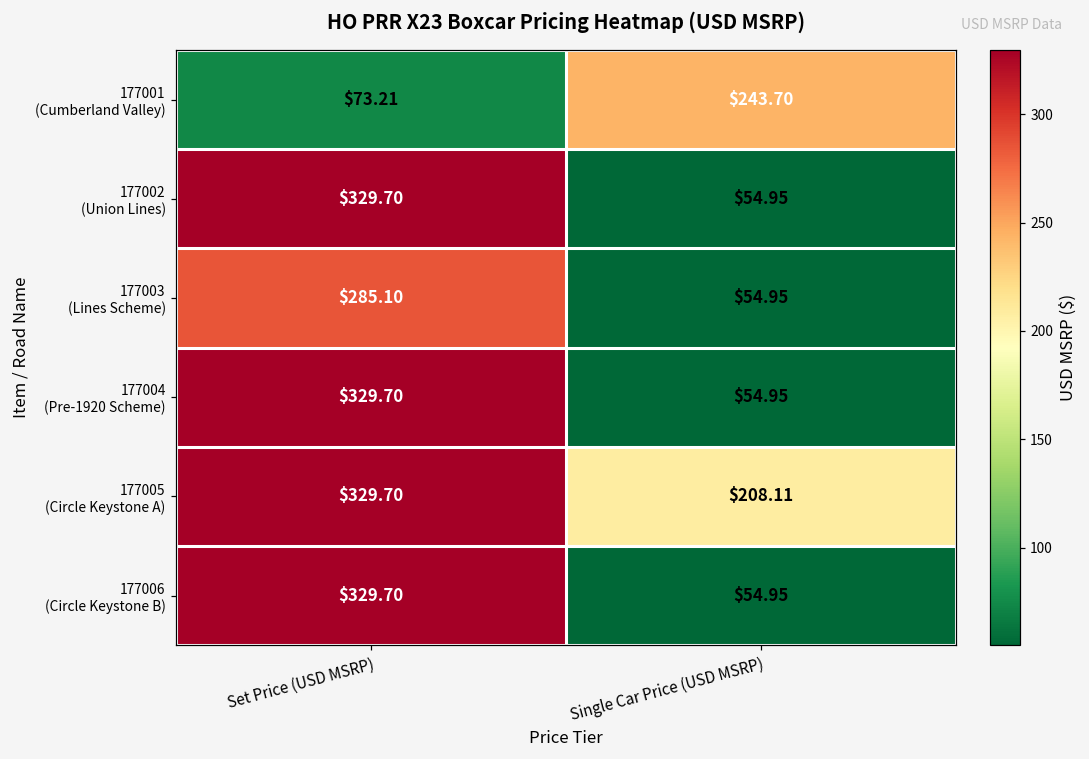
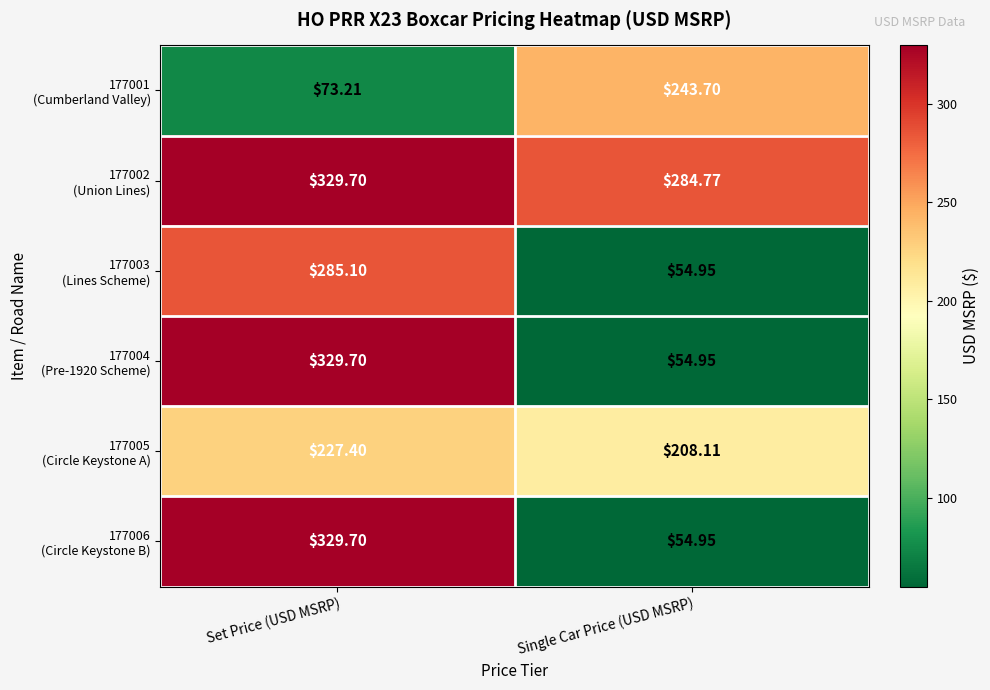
  {
    "177001 (Cumberland Valley)": {
      "Set Price (USD MSRP)": "$73.21",
      "Single Car Price (USD MSRP)": "$243.70"
    },
    "177002 (Union Lines)": {
      "Set Price (USD MSRP)": "$329.70",
-     "Single Car Price (USD MSRP)": "$54.95"
+     "Single Car Price (USD MSRP)": "$284.77"
    },
    "177003 (Lines Scheme)": {
      "Set Price (USD MSRP)": "$285.10",
      "Single Car Price (USD MSRP)": "$54.95"
    },
    "177004 (Pre-1920 Scheme)": {
      "Set Price (USD MSRP)": "$329.70",
      "Single Car Price (USD MSRP)": "$54.95"
    },
    "177005 (Circle Keystone A)": {
-     "Set Price (USD MSRP)": "$329.70",
+     "Set Price (USD MSRP)": "$227.40",
      "Single Car Price (USD MSRP)": "$208.11"
    },
    "177006 (Circle Keystone B)": {
      "Set Price (USD MSRP)": "$329.70",
      "Single Car Price (USD MSRP)": "$54.95"
    }
  }
